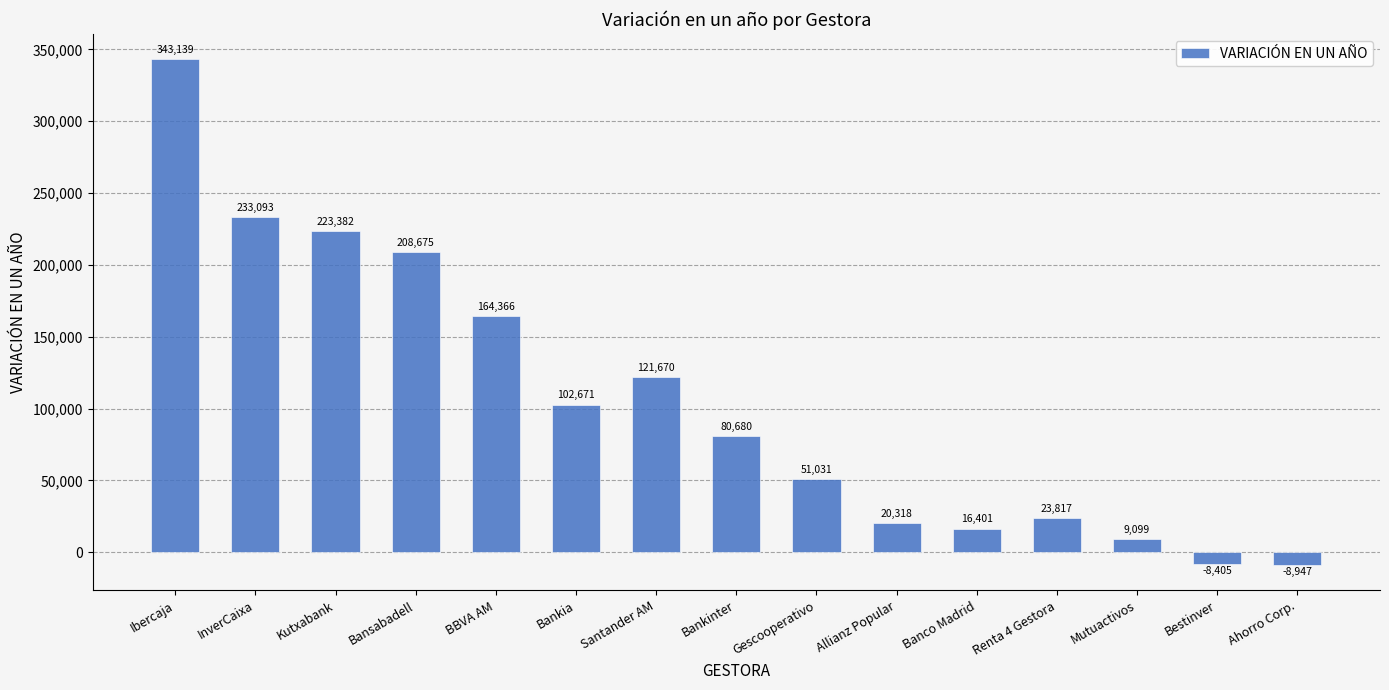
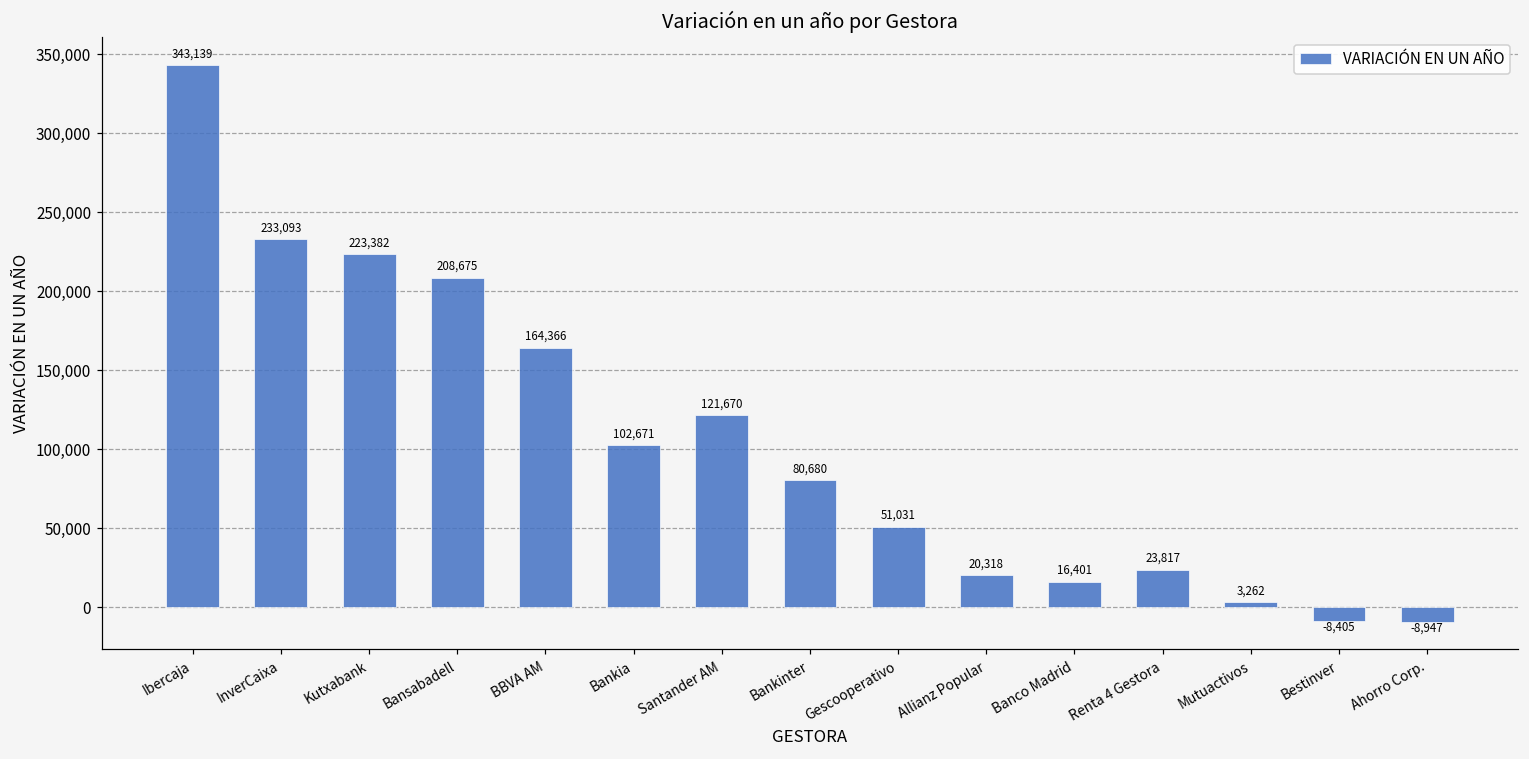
  {
    "Ibercaja": "343,139",
    "InverCaixa": "233,093",
    "Kutxabank": "223,382",
    "Bansabadell": "208,675",
    "BBVA AM": "164,366",
    "Bankia": "102,671",
    "Santander AM": "121,670",
    "Bankinter": "80,680",
    "Gescooperativo": "51,031",
    "Allianz Popular": "20,318",
    "Banco Madrid": "16,401",
    "Renta 4 Gestora": "23,817",
-   "Mutuactivos": "9,099",
+   "Mutuactivos": "3,262",
    "Bestinver": "-8,405",
    "Ahorro Corp.": "-8,947"
  }
